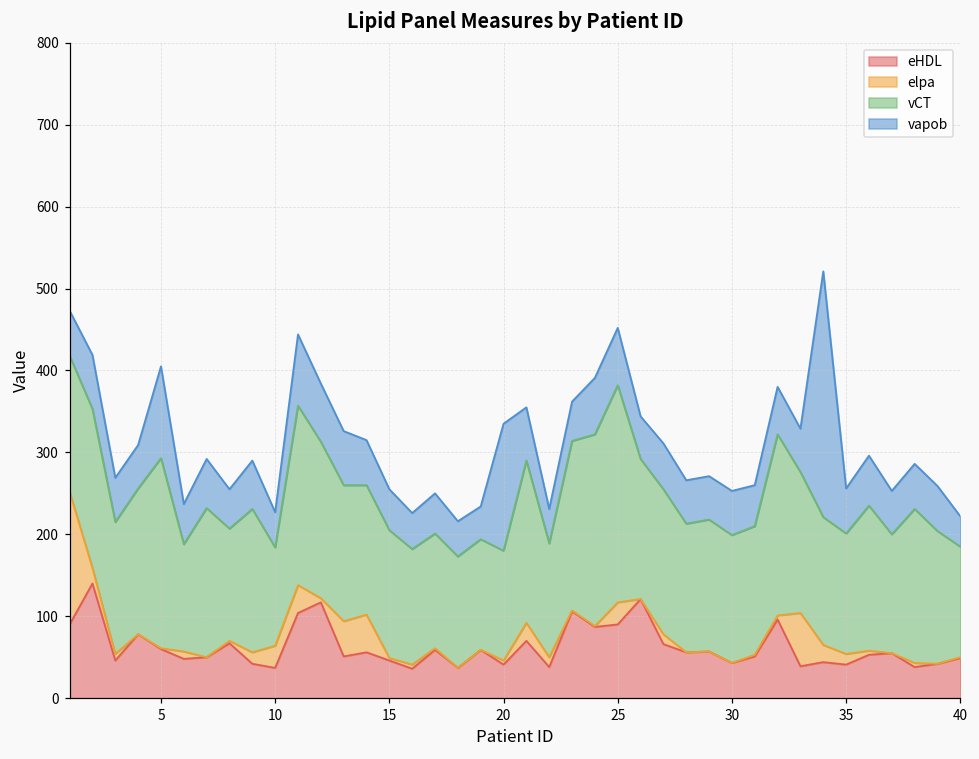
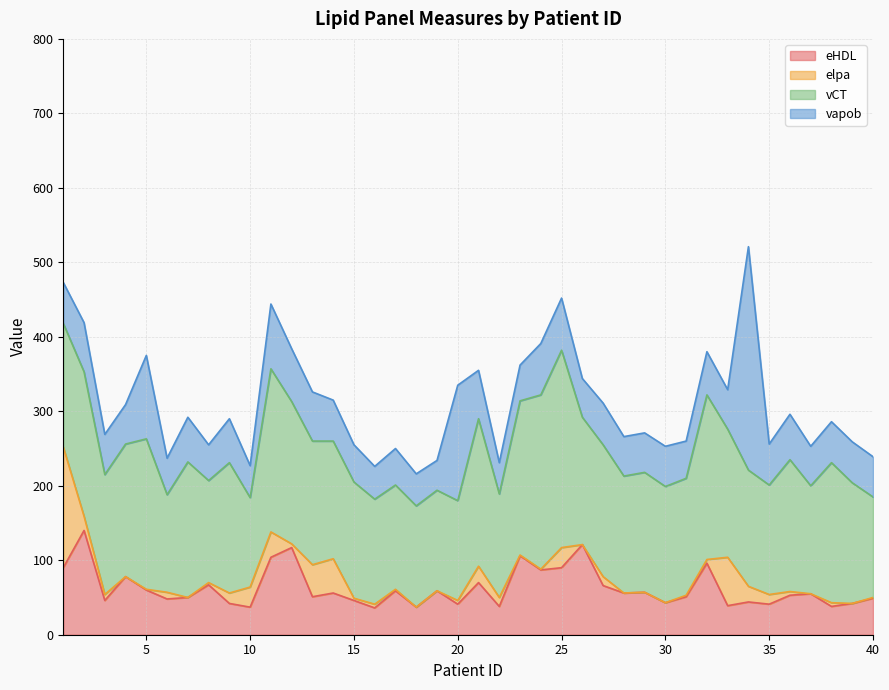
  {
    "eHDL": {
      "10": 40,
      "20": 40,
      "25": 90,
      "35": 40
    },
    "elpa": {
      "10": 30,
      "20": 10,
      "25": 30,
      "35": 10
    },
    "vCT": {
-     "5": 230,
+     "5": 200,
      "10": 120,
      "15": 160,
      "20": 130,
      "25": 270,
      "30": 160,
      "35": 150,
      "40": 140
    },
    "vapob": {
      "5": 110,
      "10": 40,
      "15": 50,
      "20": 160,
      "25": 70,
      "30": 50,
      "35": 60,
-     "40": 40
+     "40": 50
    }
  }
